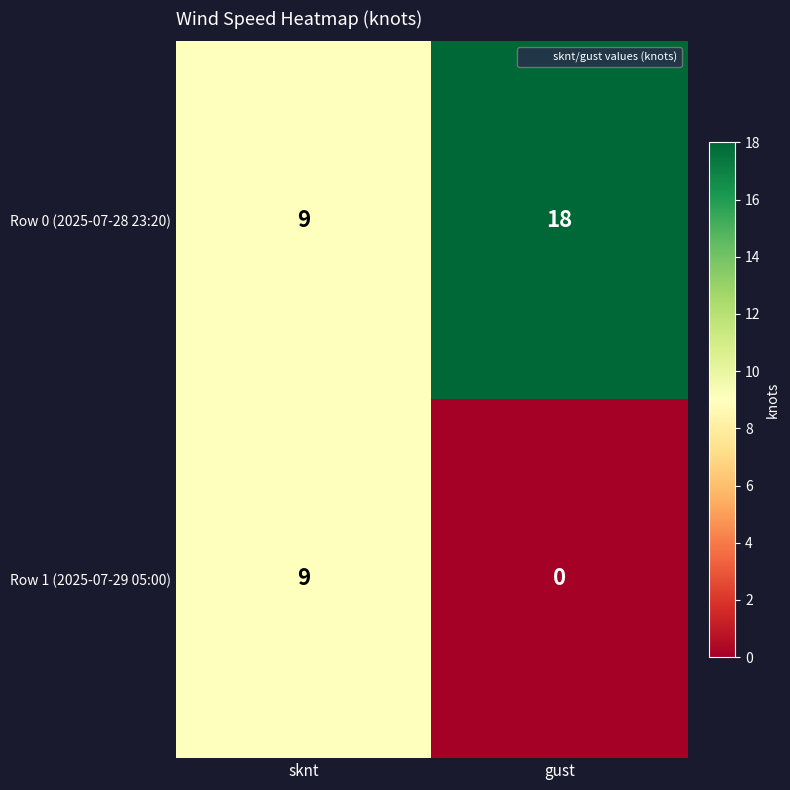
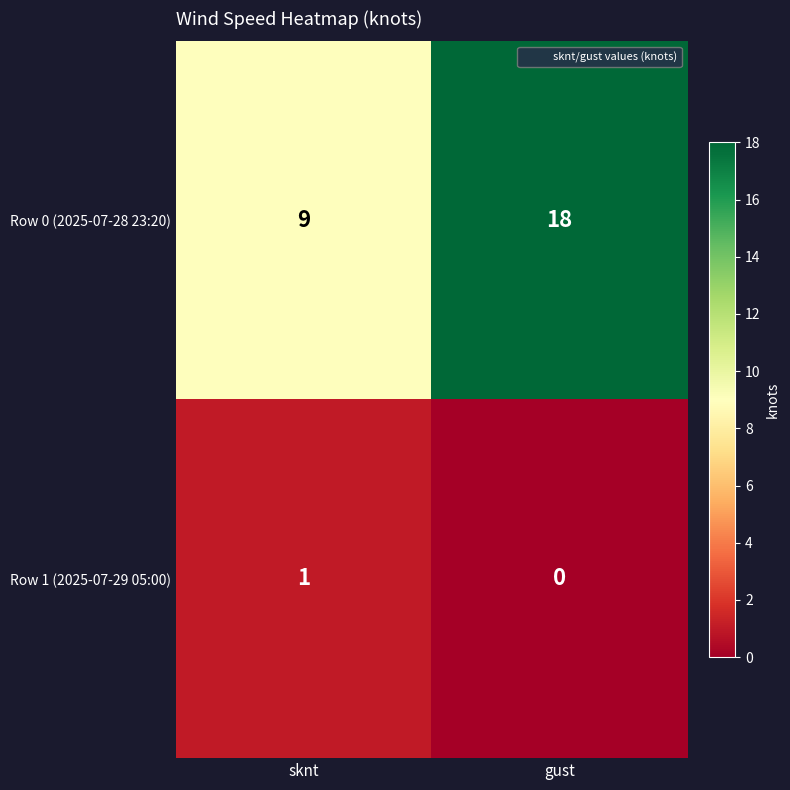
  {
    "Row 0 (2025-07-28 23:20)": {
      "sknt": 9,
      "gust": 18
    },
    "Row 1 (2025-07-29 05:00)": {
-     "sknt": 9,
+     "sknt": 1,
      "gust": 0
    }
  }
